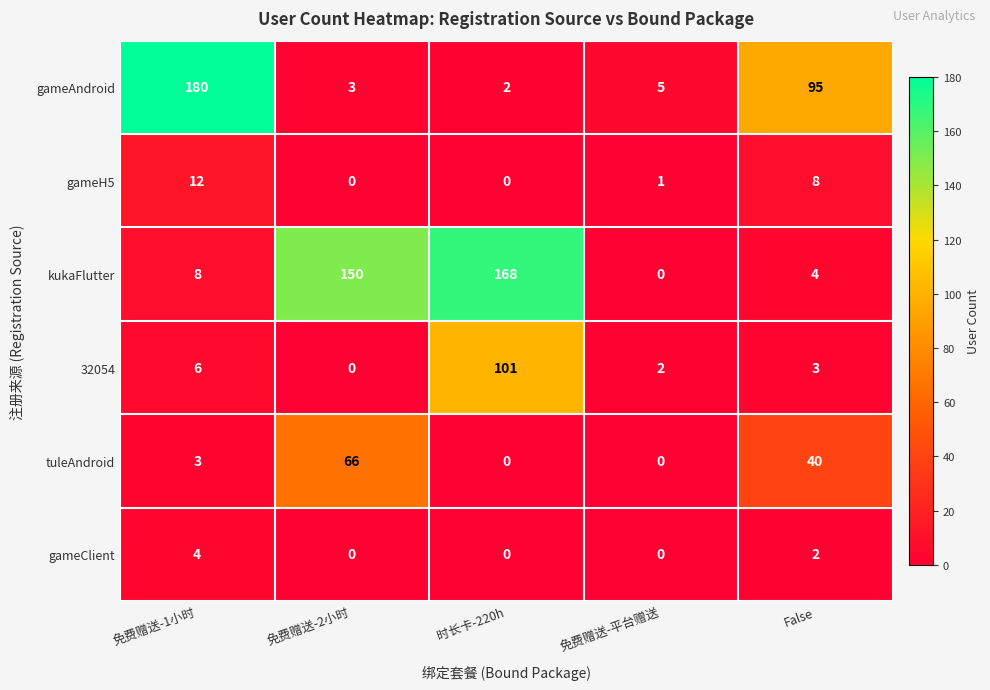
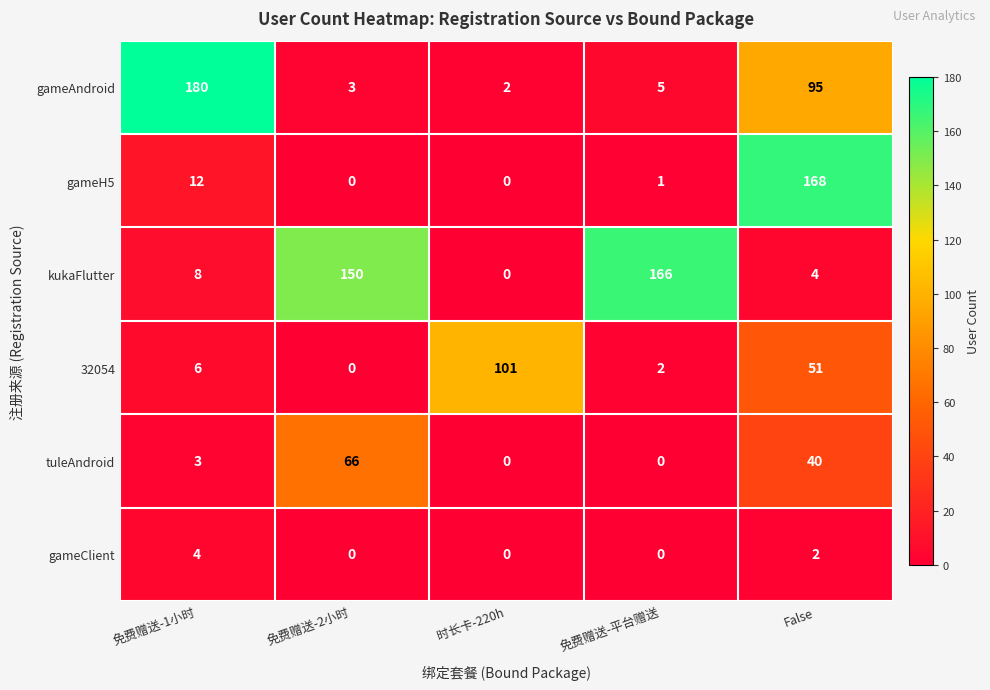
  {
    "gameAndroid": {
      "免费赠送-1小时": 180,
      "免费赠送-2小时": 3,
      "时长卡-220h": 2,
      "免费赠送-平台赠送": 5,
      "False": 95
    },
    "gameH5": {
      "免费赠送-1小时": 12,
      "免费赠送-2小时": 0,
      "时长卡-220h": 0,
      "免费赠送-平台赠送": 1,
-     "False": 8
+     "False": 168
    },
    "kukaFlutter": {
      "免费赠送-1小时": 8,
      "免费赠送-2小时": 150,
-     "时长卡-220h": 168,
-     "免费赠送-平台赠送": 0,
+     "时长卡-220h": 0,
+     "免费赠送-平台赠送": 166,
      "False": 4
    },
    "32054": {
      "免费赠送-1小时": 6,
      "免费赠送-2小时": 0,
      "时长卡-220h": 101,
      "免费赠送-平台赠送": 2,
-     "False": 3
+     "False": 51
    },
    "tuleAndroid": {
      "免费赠送-1小时": 3,
      "免费赠送-2小时": 66,
      "时长卡-220h": 0,
      "免费赠送-平台赠送": 0,
      "False": 40
    },
    "gameClient": {
      "免费赠送-1小时": 4,
      "免费赠送-2小时": 0,
      "时长卡-220h": 0,
      "免费赠送-平台赠送": 0,
      "False": 2
    }
  }
